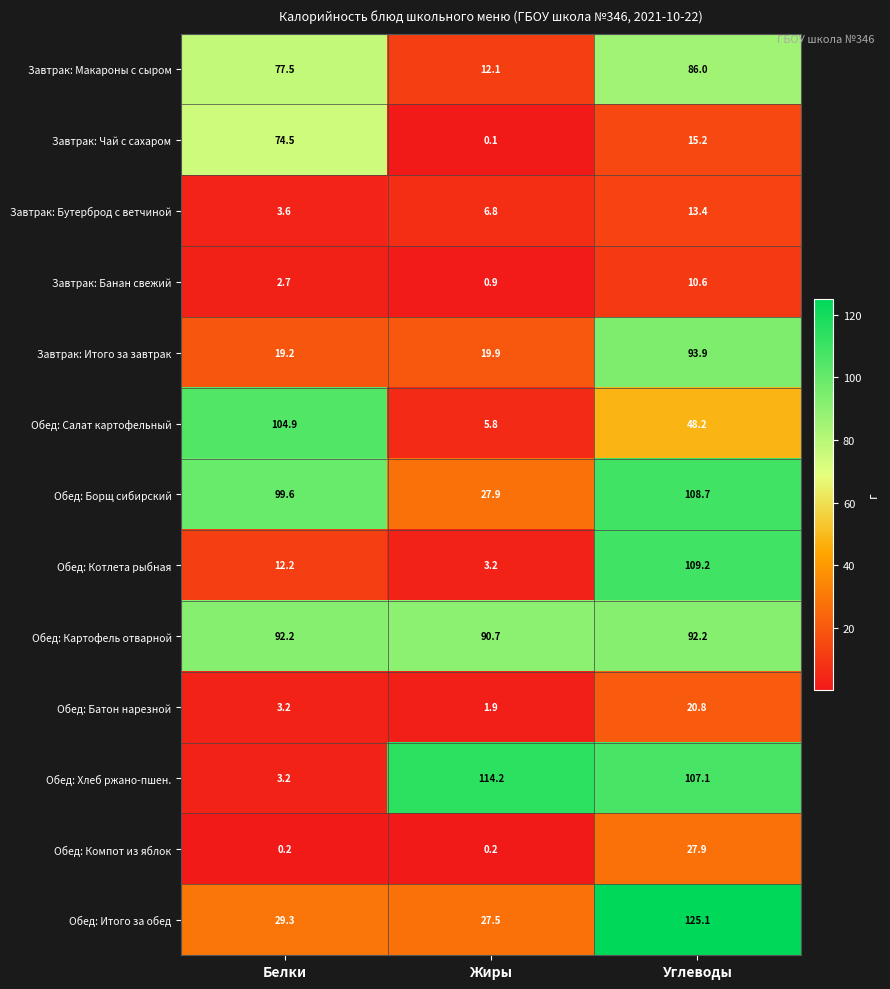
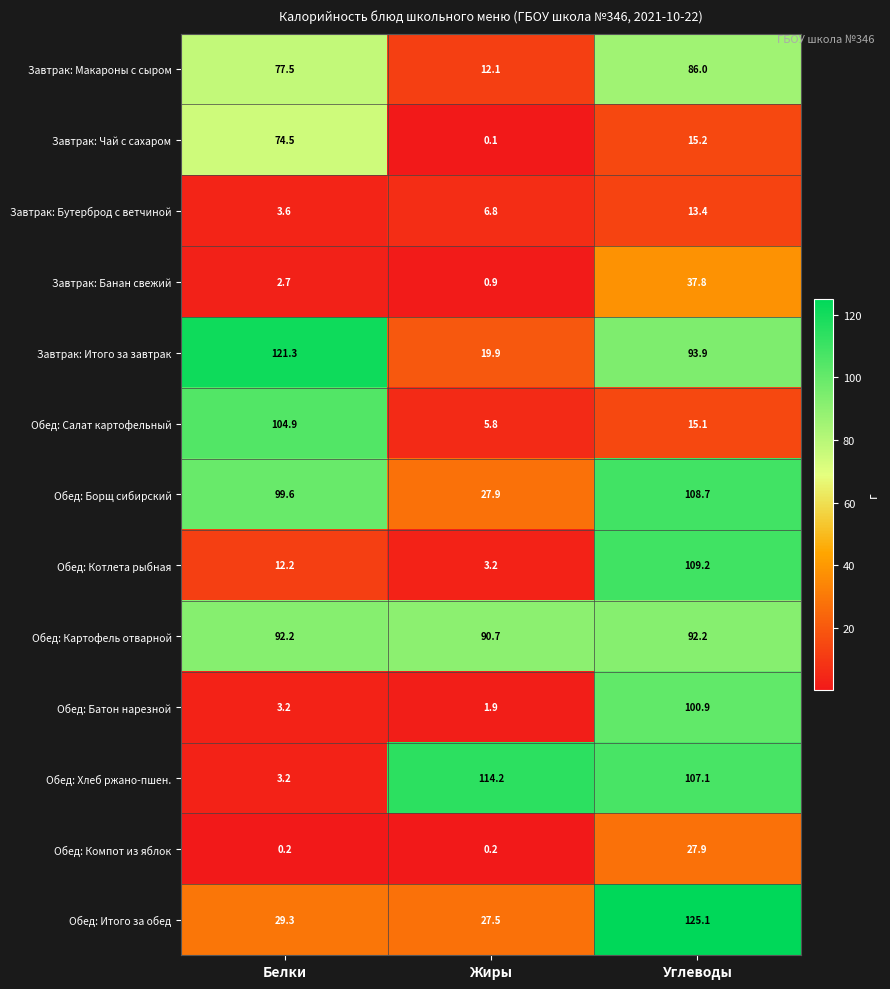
  {
    "Завтрак: Макароны с сыром": {
      "Белки": 77.5,
      "Жиры": 12.1,
      "Углеводы": 86.0
    },
    "Завтрак: Чай с сахаром": {
      "Белки": 74.5,
      "Жиры": 0.1,
      "Углеводы": 15.2
    },
    "Завтрак: Бутерброд с ветчиной": {
      "Белки": 3.6,
      "Жиры": 6.8,
      "Углеводы": 13.4
    },
    "Завтрак: Банан свежий": {
      "Белки": 2.7,
      "Жиры": 0.9,
-     "Углеводы": 10.6
+     "Углеводы": 37.8
    },
    "Завтрак: Итого за завтрак": {
-     "Белки": 19.2,
+     "Белки": 121.3,
      "Жиры": 19.9,
      "Углеводы": 93.9
    },
    "Обед: Салат картофельный": {
      "Белки": 104.9,
      "Жиры": 5.8,
-     "Углеводы": 48.2
+     "Углеводы": 15.1
    },
    "Обед: Борщ сибирский": {
      "Белки": 99.6,
      "Жиры": 27.9,
      "Углеводы": 108.7
    },
    "Обед: Котлета рыбная": {
      "Белки": 12.2,
      "Жиры": 3.2,
      "Углеводы": 109.2
    },
    "Обед: Картофель отварной": {
      "Белки": 92.2,
      "Жиры": 90.7,
      "Углеводы": 92.2
    },
    "Обед: Батон нарезной": {
      "Белки": 3.2,
      "Жиры": 1.9,
-     "Углеводы": 20.8
+     "Углеводы": 100.9
    },
    "Обед: Хлеб ржано-пшен.": {
      "Белки": 3.2,
      "Жиры": 114.2,
      "Углеводы": 107.1
    },
    "Обед: Компот из яблок": {
      "Белки": 0.2,
      "Жиры": 0.2,
      "Углеводы": 27.9
    },
    "Обед: Итого за обед": {
      "Белки": 29.3,
      "Жиры": 27.5,
      "Углеводы": 125.1
    }
  }
